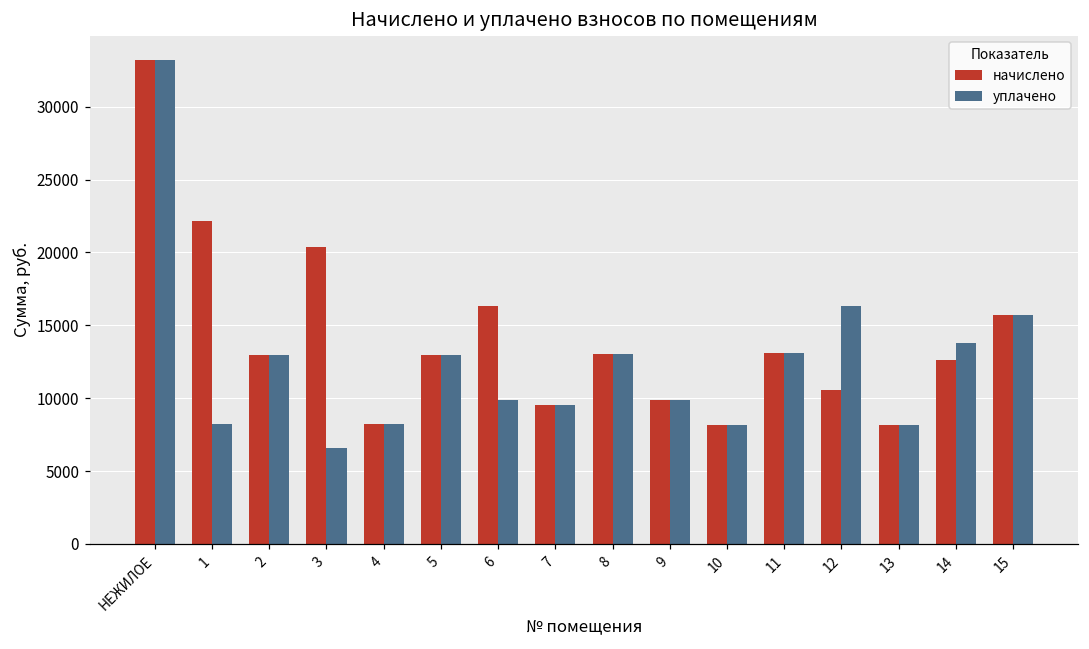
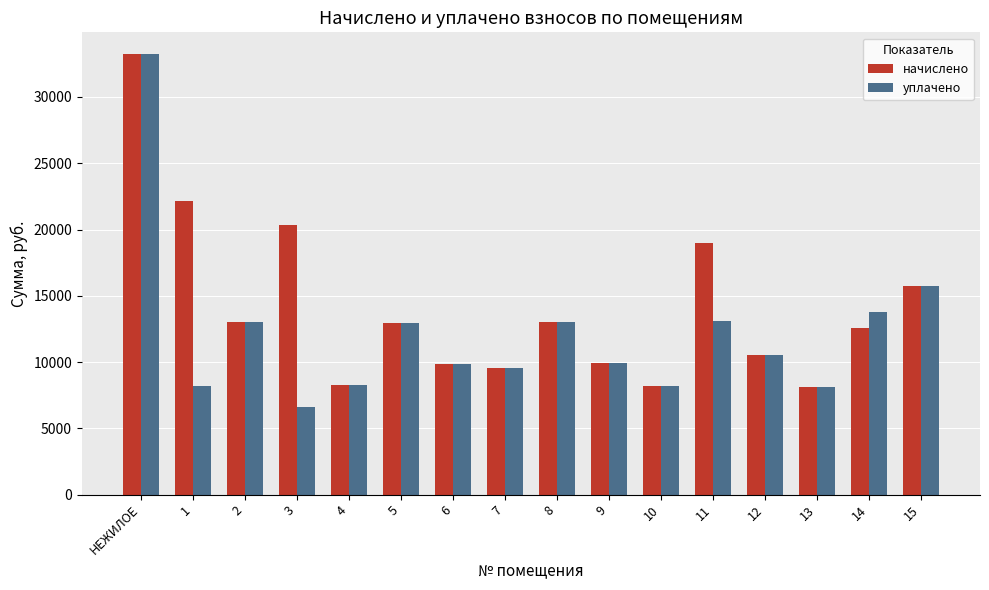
  {
    "начислено": {
      "НЕЖИЛОЕ": 33200,
      "1": 22100,
      "2": 13000,
      "3": 20400,
      "4": 8300,
      "5": 12900,
-     "6": 16300,
+     "6": 9900,
      "7": 9500,
      "8": 13000,
      "9": 9900,
      "10": 8200,
-     "11": 13100,
+     "11": 19000,
      "12": 10500,
      "13": 8100,
      "14": 12600,
      "15": 15700
    },
    "уплачено": {
      "НЕЖИЛОЕ": 33200,
      "1": 8200,
      "2": 13000,
      "3": 6600,
      "4": 8300,
      "5": 12900,
      "6": 9900,
      "7": 9500,
      "8": 13000,
      "9": 9900,
      "10": 8200,
      "11": 13100,
-     "12": 16300,
+     "12": 10500,
      "13": 8100,
      "14": 13800,
      "15": 15700
    }
  }
